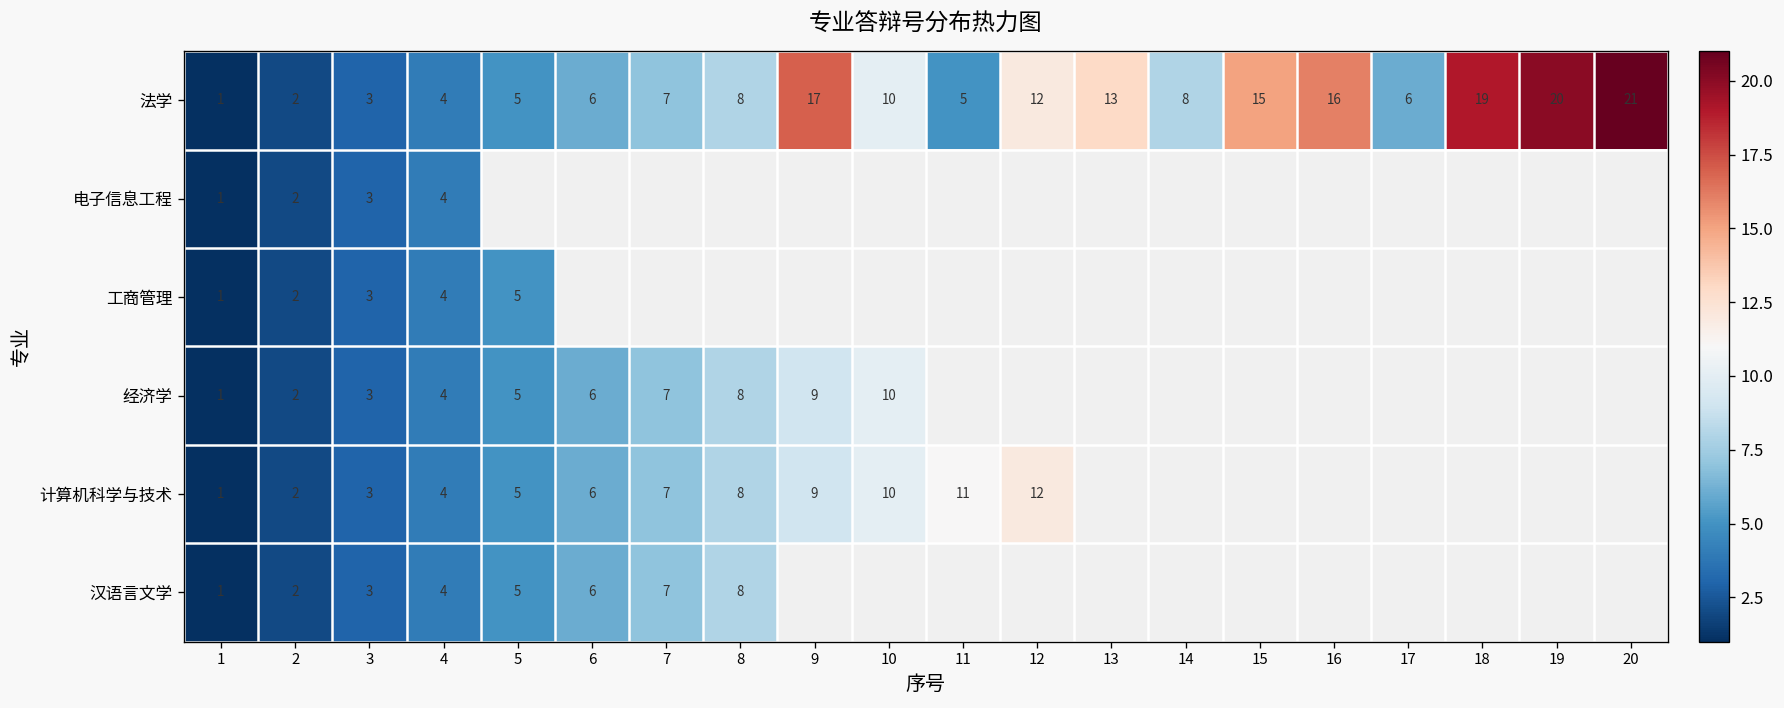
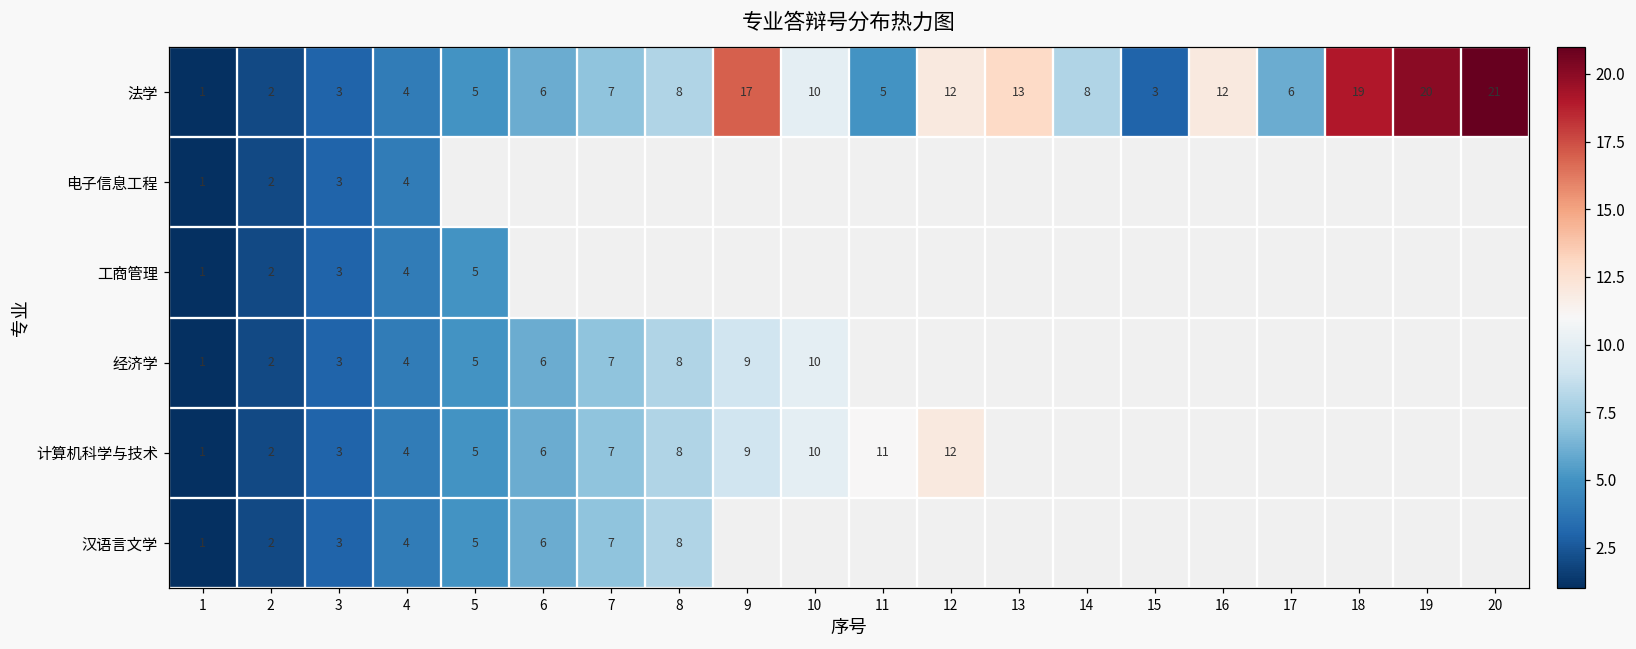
  {
    "法学": {
      "2": 2,
      "3": 3,
      "4": 4,
      "5": 5,
      "6": 6,
      "7": 7,
      "8": 8,
      "9": 17,
      "10": 10,
      "11": 5,
      "12": 12,
      "13": 13,
      "14": 8,
-     "15": 15,
-     "16": 16,
+     "15": 3,
+     "16": 12,
      "17": 6,
      "18": 19,
      "19": 20,
      "20": 21
    },
    "电子信息工程": {
      "2": 2,
      "3": 3,
      "4": 4
    },
    "工商管理": {
      "2": 2,
      "3": 3,
      "4": 4,
      "5": 5
    },
    "经济学": {
      "2": 2,
      "3": 3,
      "4": 4,
      "5": 5,
      "6": 6,
      "7": 7,
      "8": 8,
      "9": 9,
      "10": 10
    },
    "计算机科学与技术": {
      "2": 2,
      "3": 3,
      "4": 4,
      "5": 5,
      "6": 6,
      "7": 7,
      "8": 8,
      "9": 9,
      "10": 10,
      "11": 11,
      "12": 12
    },
    "汉语言文学": {
      "2": 2,
      "3": 3,
      "4": 4,
      "5": 5,
      "6": 6,
      "7": 7,
      "8": 8
    }
  }
